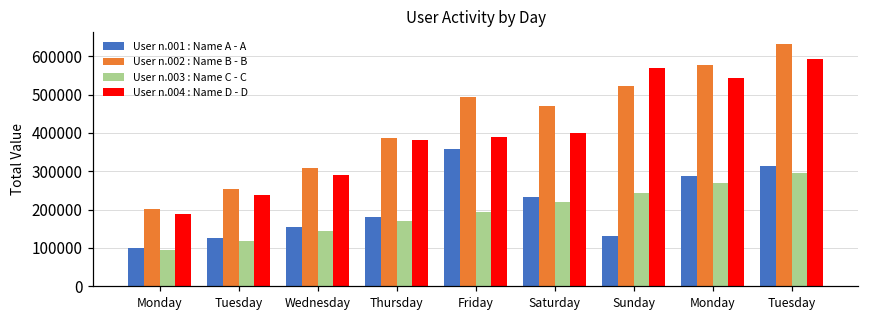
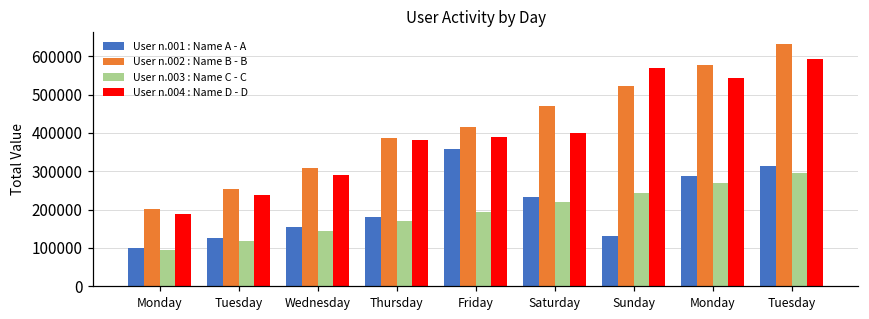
  {
    "User n.001 : Name A - A": {
      "Wednesday": 150000,
      "Thursday": 180000,
      "Friday": 360000,
      "Saturday": 230000,
      "Sunday": 130000
    },
    "User n.002 : Name B - B": {
      "Wednesday": 310000,
      "Thursday": 390000,
-     "Friday": 490000,
+     "Friday": 410000,
      "Saturday": 470000,
      "Sunday": 520000
    },
    "User n.003 : Name C - C": {
      "Wednesday": 140000,
      "Thursday": 170000,
      "Friday": 190000,
      "Saturday": 220000,
      "Sunday": 240000
    },
    "User n.004 : Name D - D": {
      "Wednesday": 290000,
      "Thursday": 380000,
      "Friday": 390000,
      "Saturday": 400000,
      "Sunday": 570000
    }
  }
